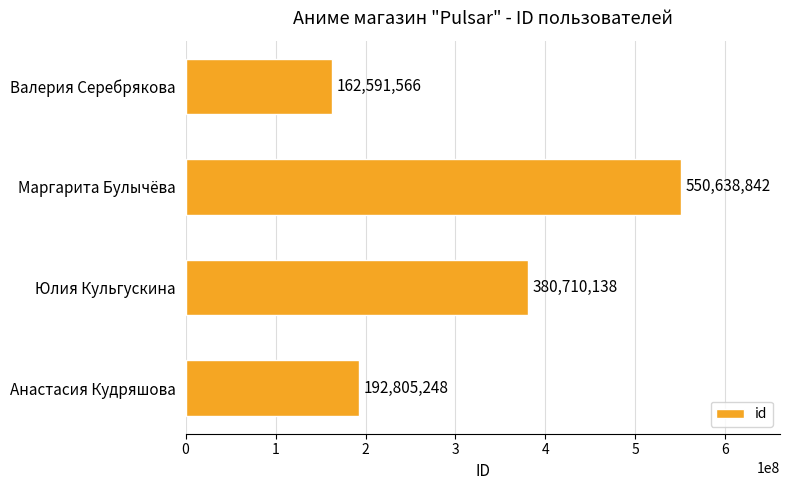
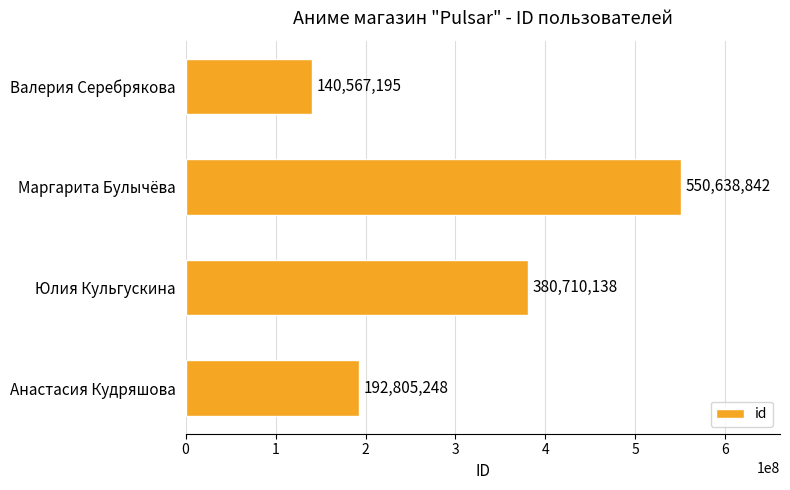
  {
-   "Валерия Серебрякова": "162,591,566",
+   "Валерия Серебрякова": "140,567,195",
    "Маргарита Булычёва": "550,638,842",
    "Юлия Кульгускина": "380,710,138",
    "Анастасия Кудряшова": "192,805,248"
  }
